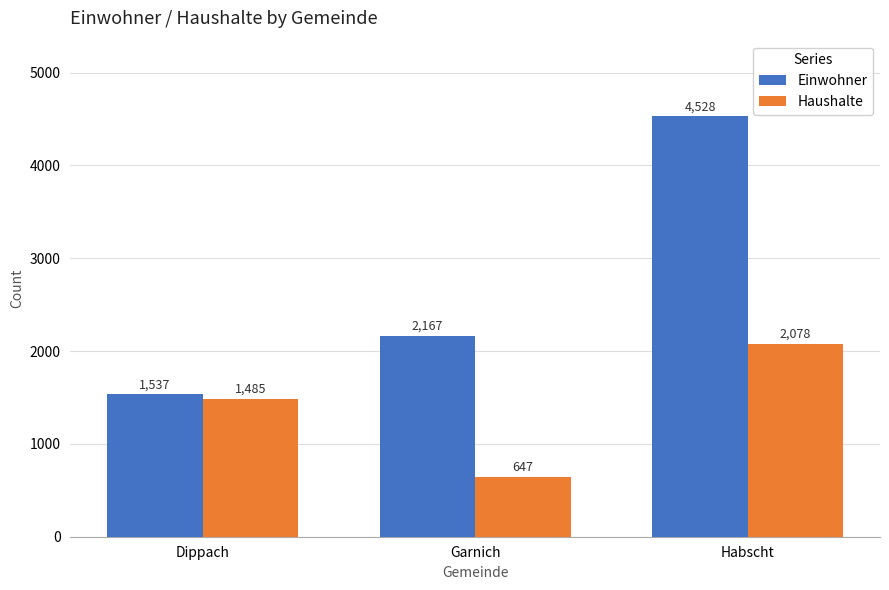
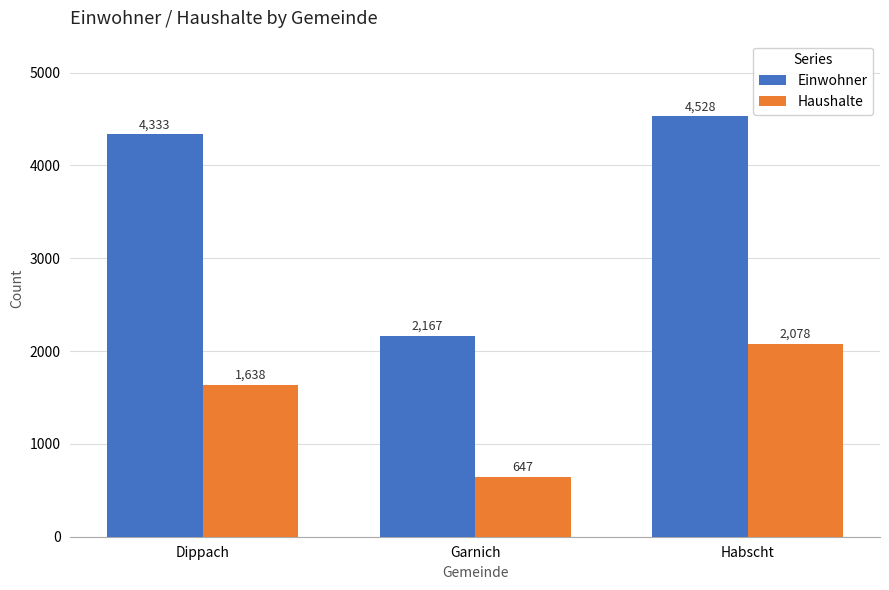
  {
    "Einwohner": {
-     "Dippach": "1,537",
+     "Dippach": "4,333",
      "Garnich": "2,167",
      "Habscht": "4,528"
    },
    "Haushalte": {
-     "Dippach": "1,485",
+     "Dippach": "1,638",
      "Garnich": "647",
      "Habscht": "2,078"
    }
  }
